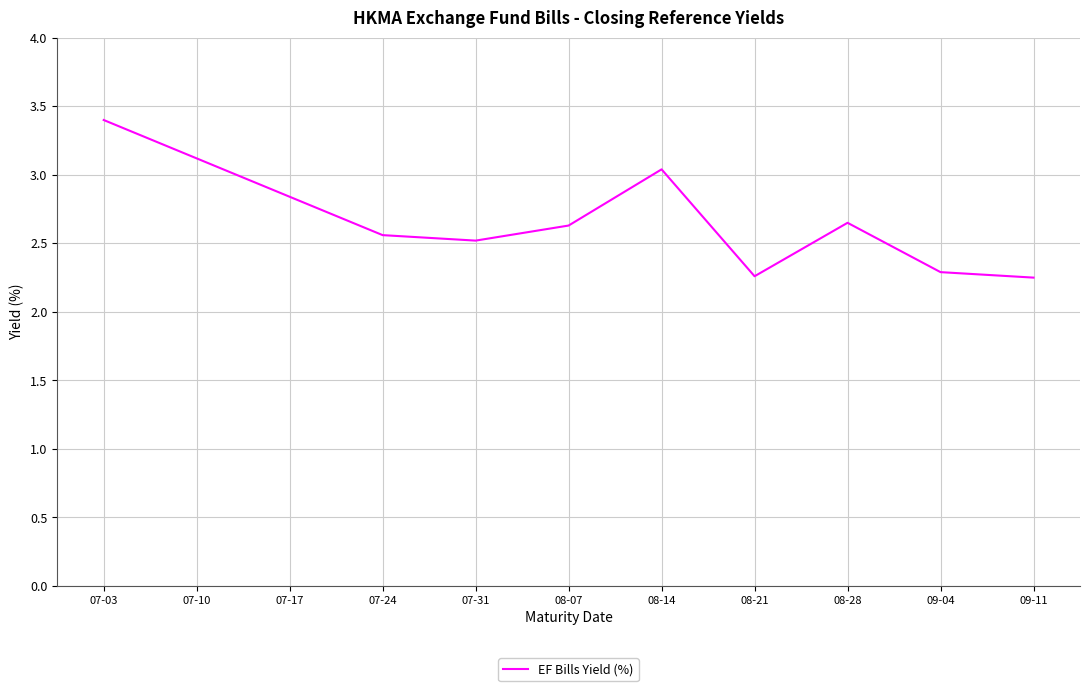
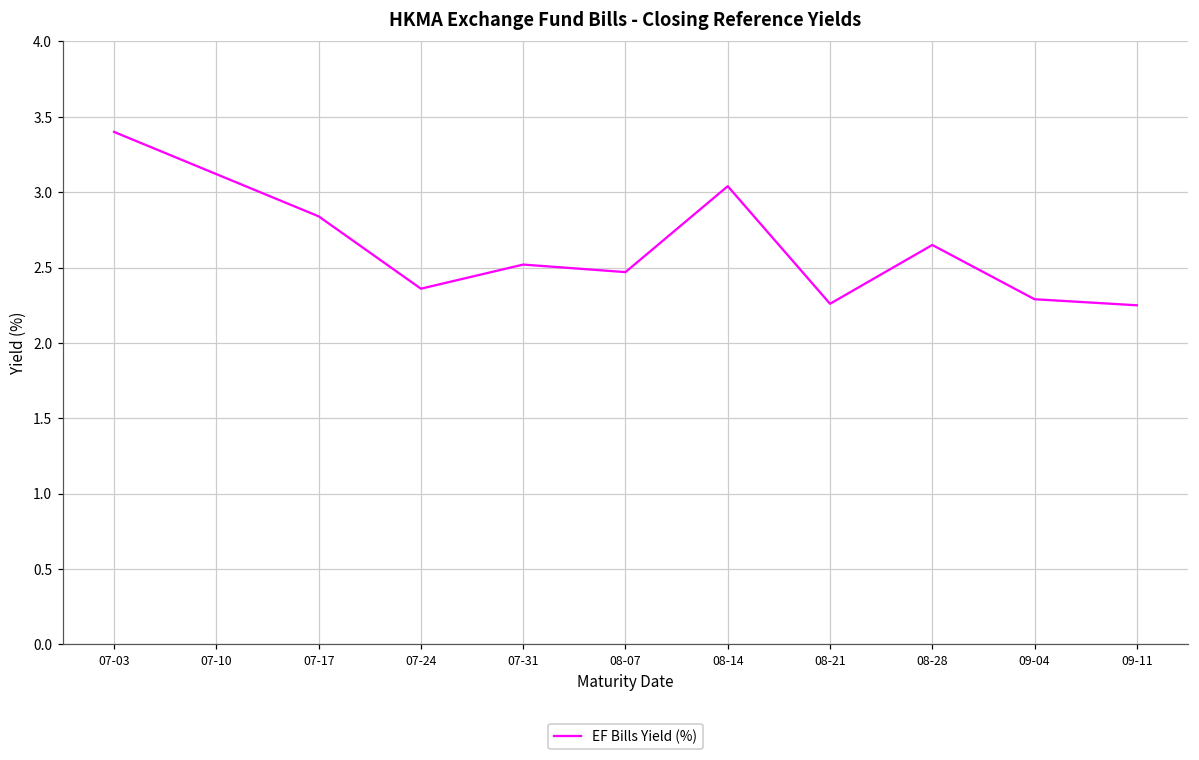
  {
    "07-03": 3.40,
    "07-10": 3.12,
    "07-17": 2.84,
-   "07-24": 2.56,
+   "07-24": 2.36,
    "07-31": 2.52,
-   "08-07": 2.63,
+   "08-07": 2.47,
    "08-14": 3.04,
    "08-21": 2.26,
    "08-28": 2.65,
    "09-04": 2.29,
    "09-11": 2.25
  }
